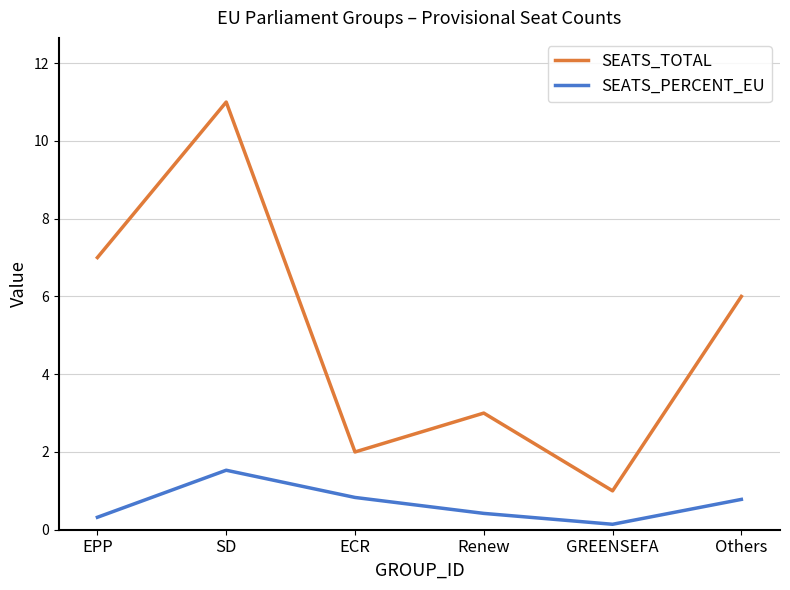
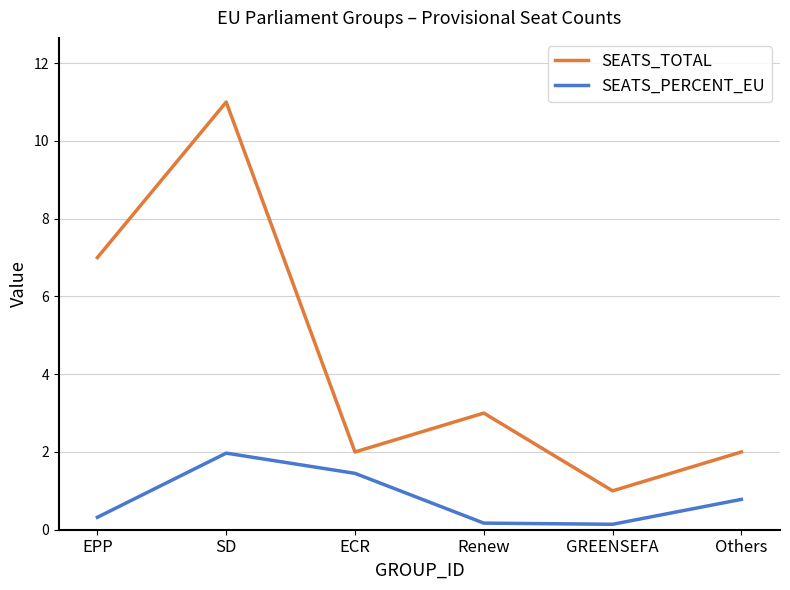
  {
    "SEATS_TOTAL": {
      "EPP": 7,
      "SD": 11,
      "ECR": 2,
      "Renew": 3,
      "GREENSEFA": 1,
-     "Others": 6
+     "Others": 2
    },
    "SEATS_PERCENT_EU": {
      "EPP": 0.3,
-     "SD": 1.5,
-     "ECR": 0.8,
-     "Renew": 0.4,
+     "SD": 2.0,
+     "ECR": 1.5,
+     "Renew": 0.2,
      "GREENSEFA": 0.1,
      "Others": 0.8
    }
  }
